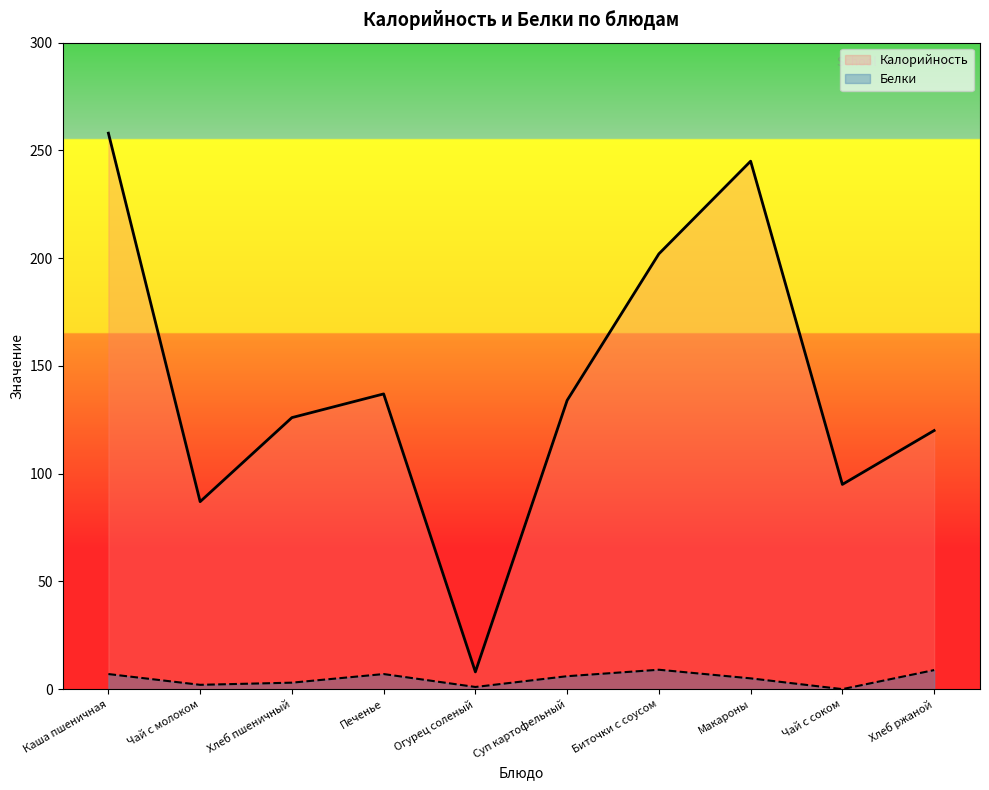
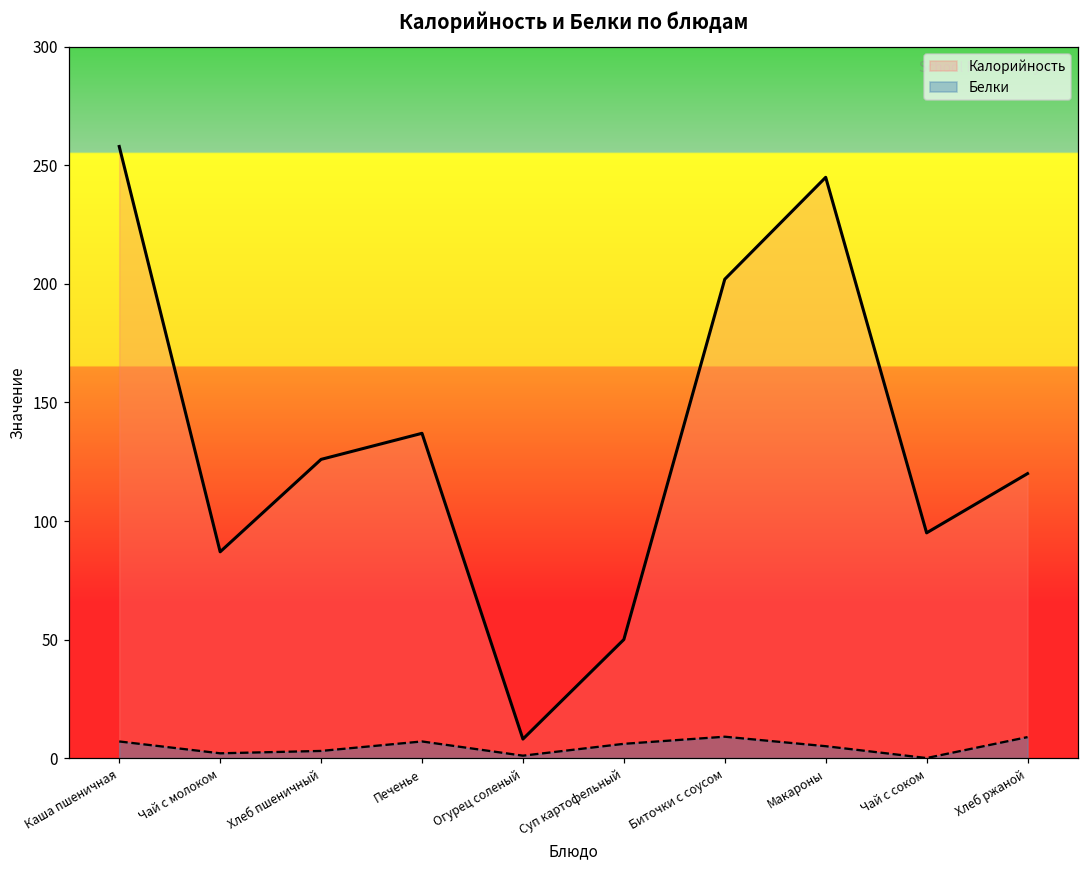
  {
    "Калорийность": {
      "Каша пшеничная": 258,
      "Чай с молоком": 87,
      "Хлеб пшеничный": 126,
      "Печенье": 137,
      "Огурец соленый": 8,
-     "Суп картофельный": 134,
+     "Суп картофельный": 50,
      "Биточки с соусом": 202,
      "Макароны": 245,
      "Чай с соком": 95,
      "Хлеб ржаной": 120
    },
    "Белки": {
      "Каша пшеничная": 7,
      "Чай с молоком": 2,
      "Хлеб пшеничный": 3,
      "Печенье": 7,
      "Огурец соленый": 1,
      "Суп картофельный": 6,
      "Биточки с соусом": 9,
      "Макароны": 5,
      "Чай с соком": 0,
      "Хлеб ржаной": 9
    }
  }
